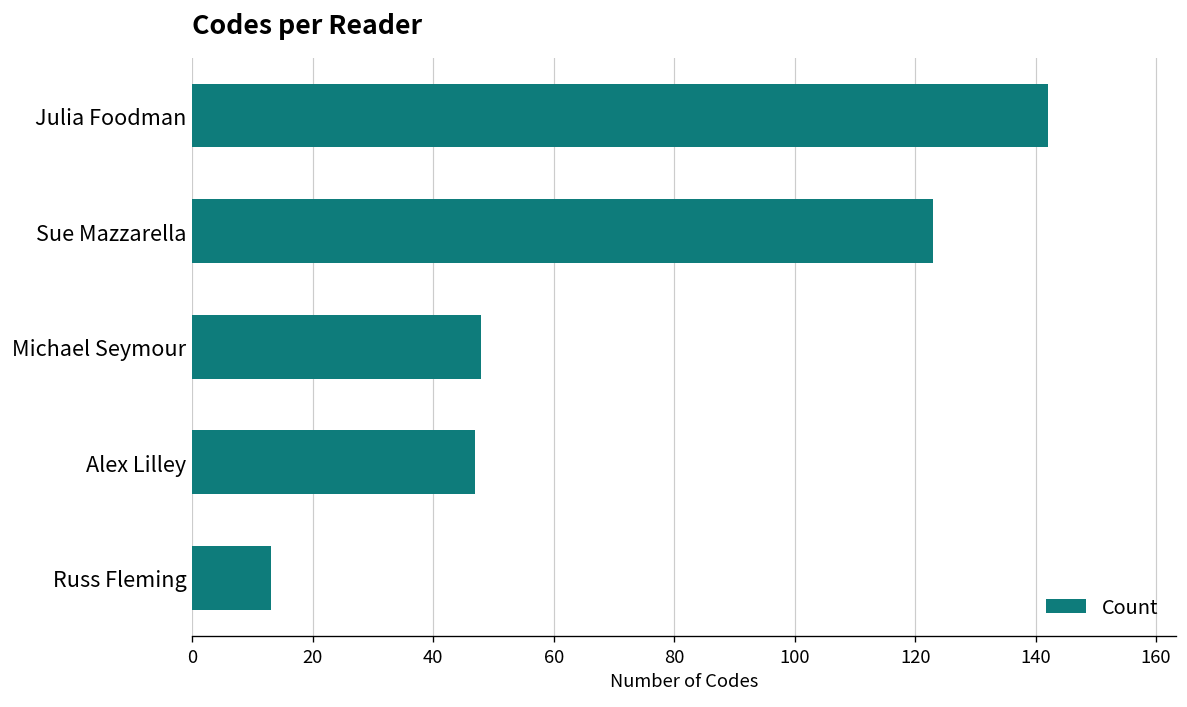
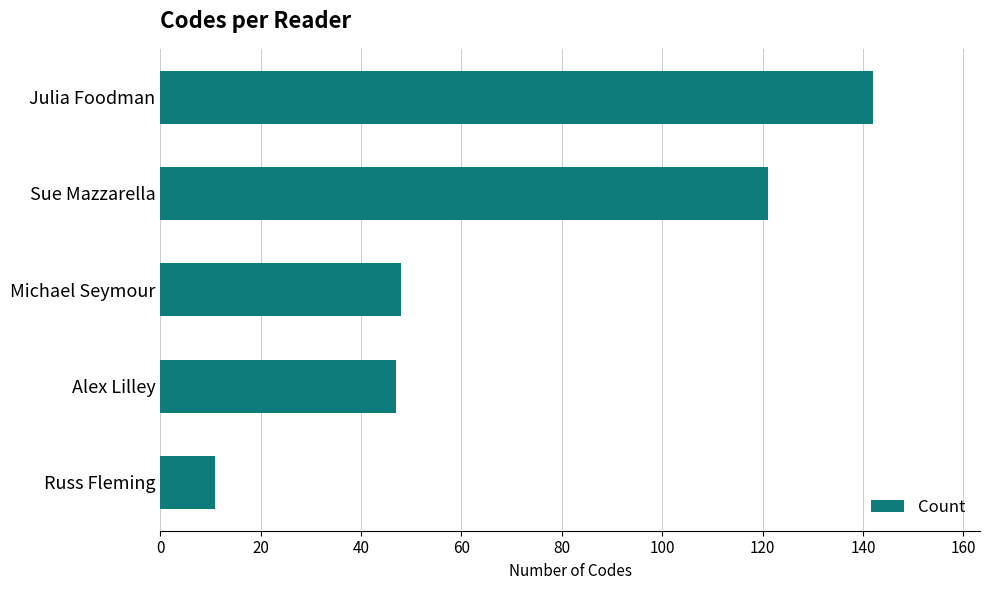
  {
    "Julia Foodman": 142,
-   "Sue Mazzarella": 123,
+   "Sue Mazzarella": 121,
    "Michael Seymour": 48,
    "Alex Lilley": 47,
-   "Russ Fleming": 13
+   "Russ Fleming": 11
  }
